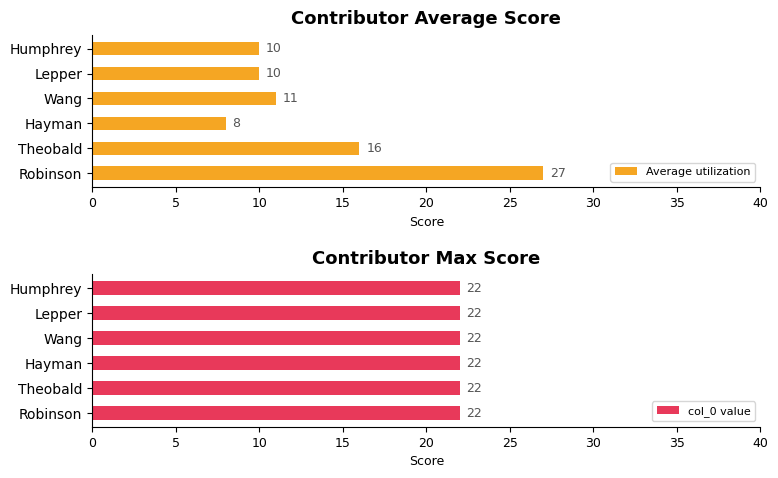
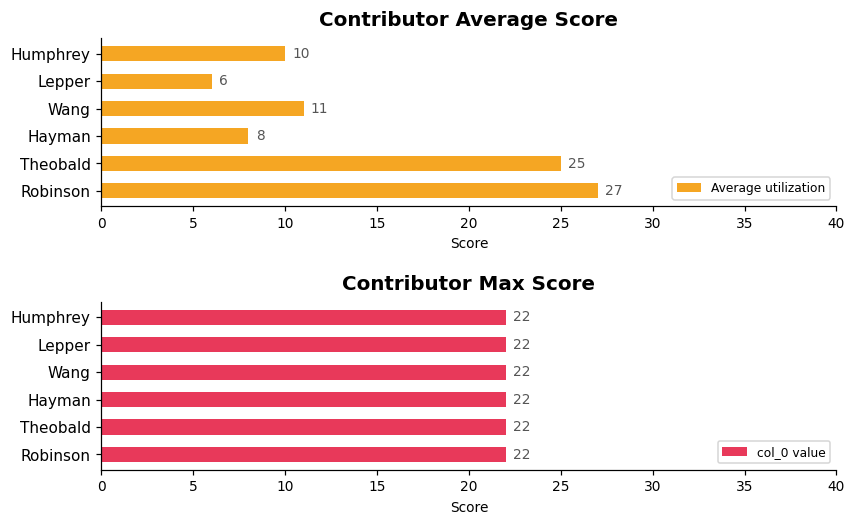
  {
    "Contributor Average Score": {
      "Humphrey": 10,
-     "Lepper": 10,
+     "Lepper": 6,
      "Wang": 11,
      "Hayman": 8,
-     "Theobald": 16,
+     "Theobald": 25,
      "Robinson": 27
    },
    "Contributor Max Score": {
      "Humphrey": 22,
      "Lepper": 22,
      "Wang": 22,
      "Hayman": 22,
      "Theobald": 22,
      "Robinson": 22
    }
  }
